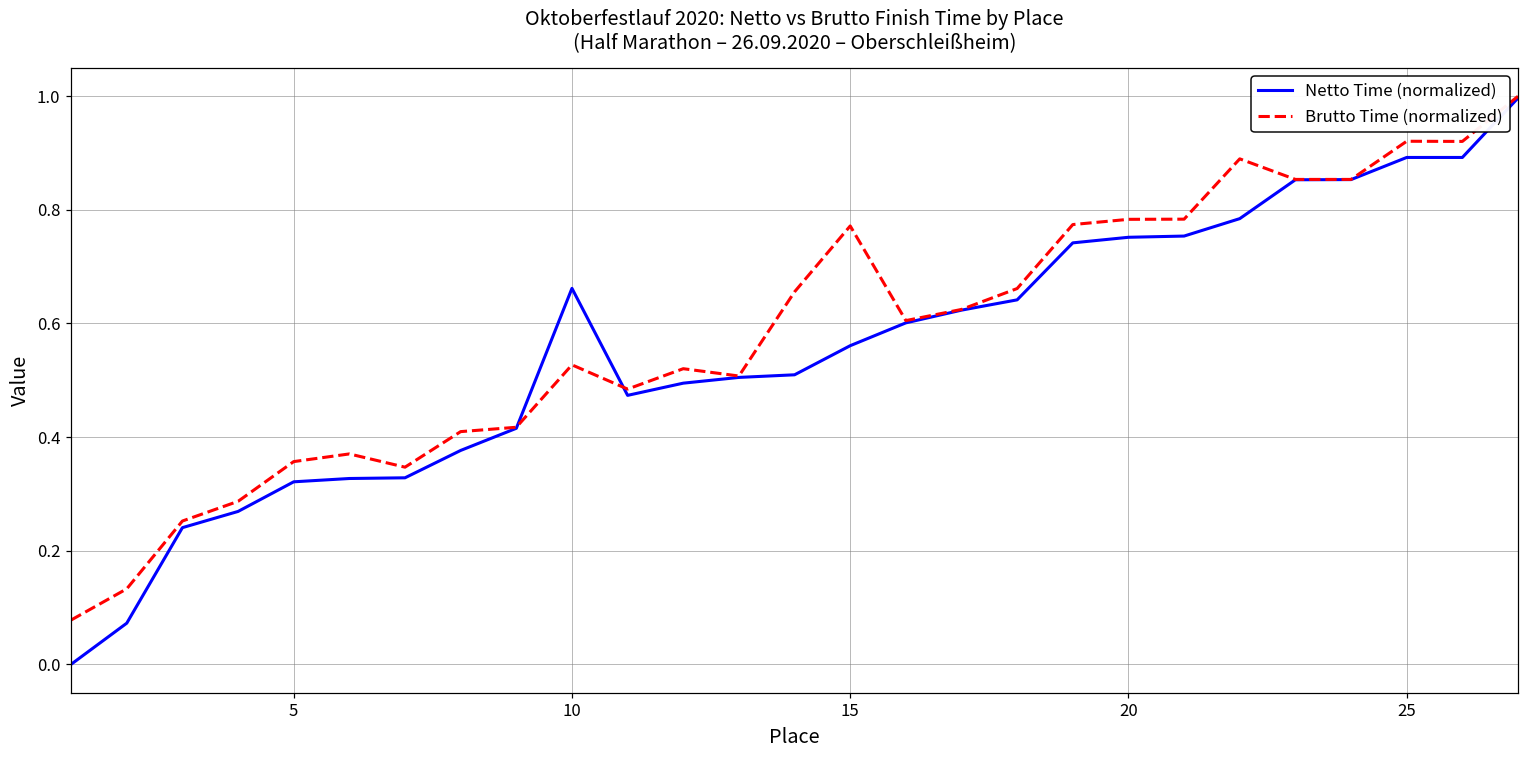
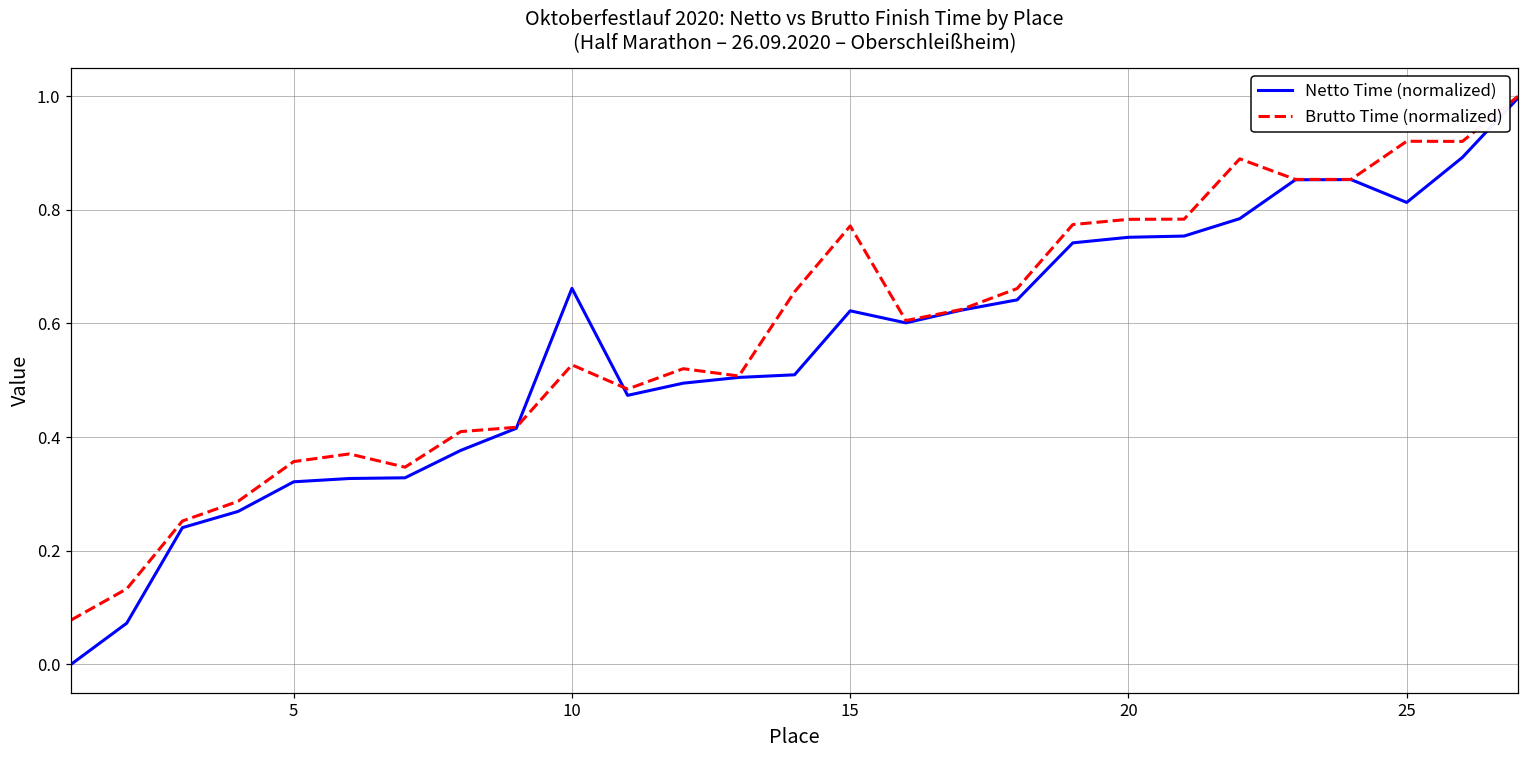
  {
    "Netto Time (normalized)": {
      "5": 0.32,
      "10": 0.66,
-     "15": 0.56,
+     "15": 0.62,
      "20": 0.75,
-     "25": 0.89
+     "25": 0.81
    },
    "Brutto Time (normalized)": {
      "5": 0.36,
      "10": 0.53,
      "15": 0.77,
      "20": 0.78,
      "25": 0.92
    }
  }
